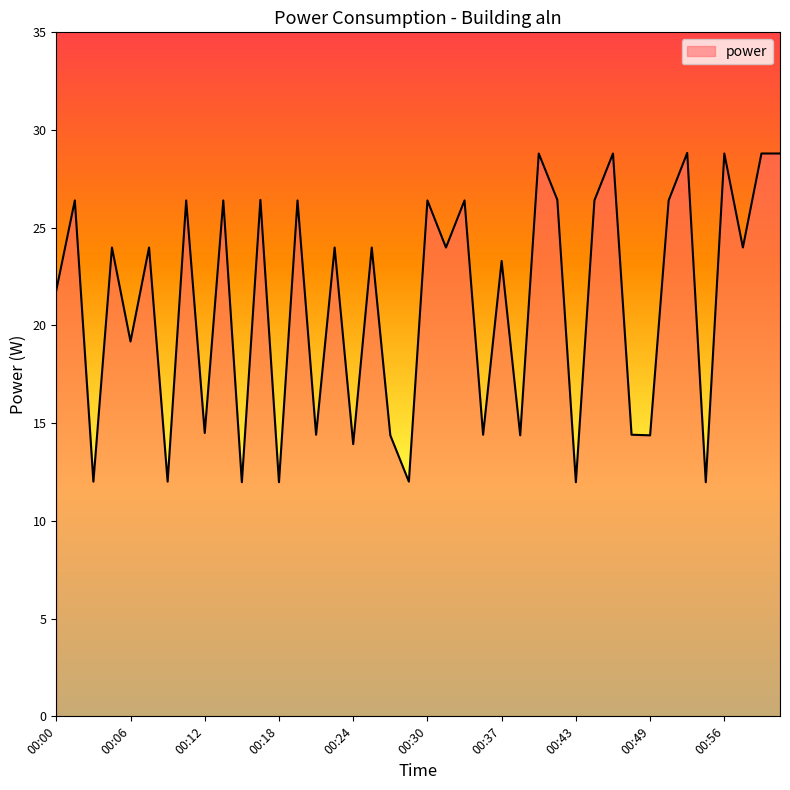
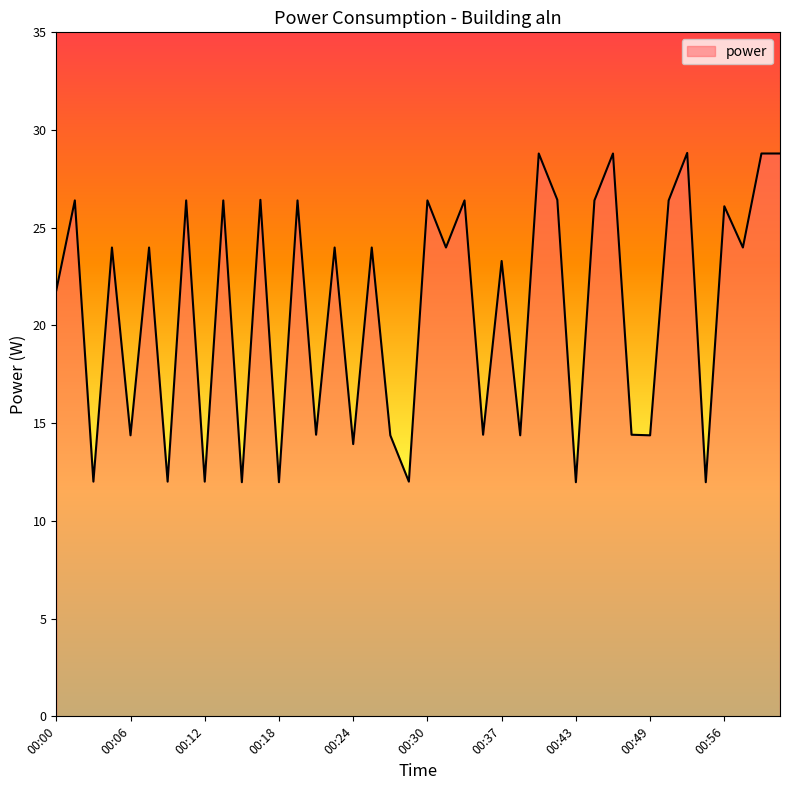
  {
    "00:00": 21.8,
-   "00:06": 19.2,
-   "00:12": 14.5,
+   "00:06": 14.4,
+   "00:12": 12.0,
    "00:18": 12.0,
    "00:24": 13.9,
    "00:30": 26.4,
    "00:37": 23.3,
    "00:43": 12.0,
    "00:49": 14.4,
-   "00:56": 28.8
+   "00:56": 26.1
  }
